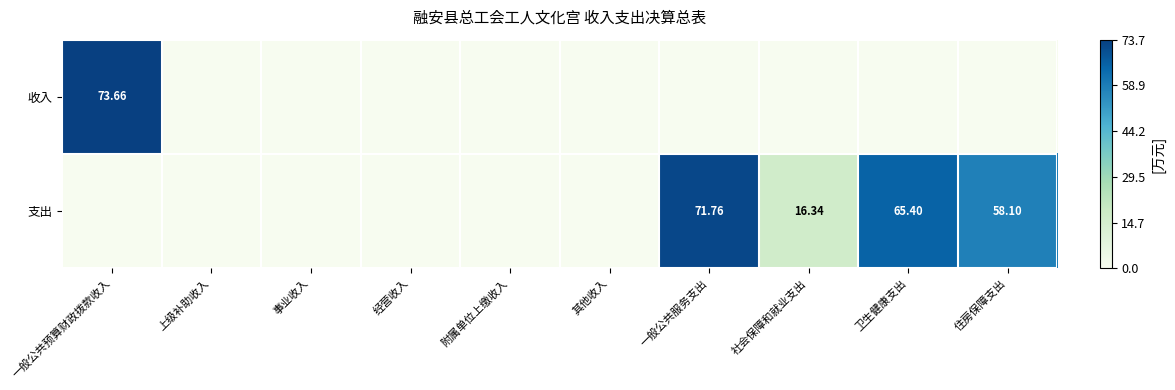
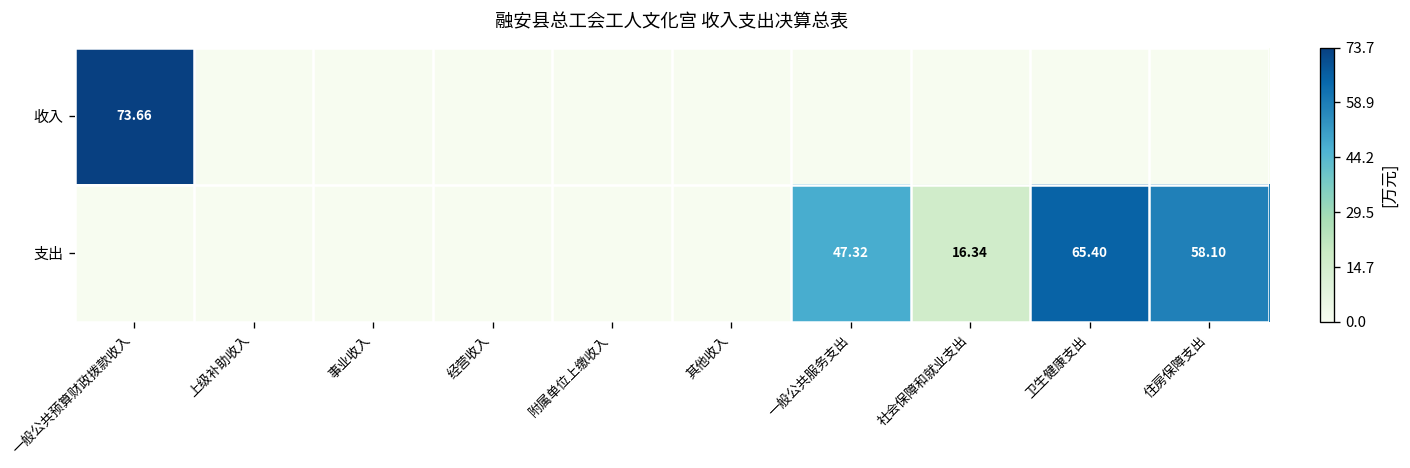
  {
    "收入": {
      "一般公共预算财政拨款收入": 73.66
    },
    "支出": {
-     "一般公共服务支出": 71.76,
+     "一般公共服务支出": 47.32,
      "社会保障和就业支出": 16.34,
      "卫生健康支出": 65.40,
      "住房保障支出": 58.10
    }
  }
